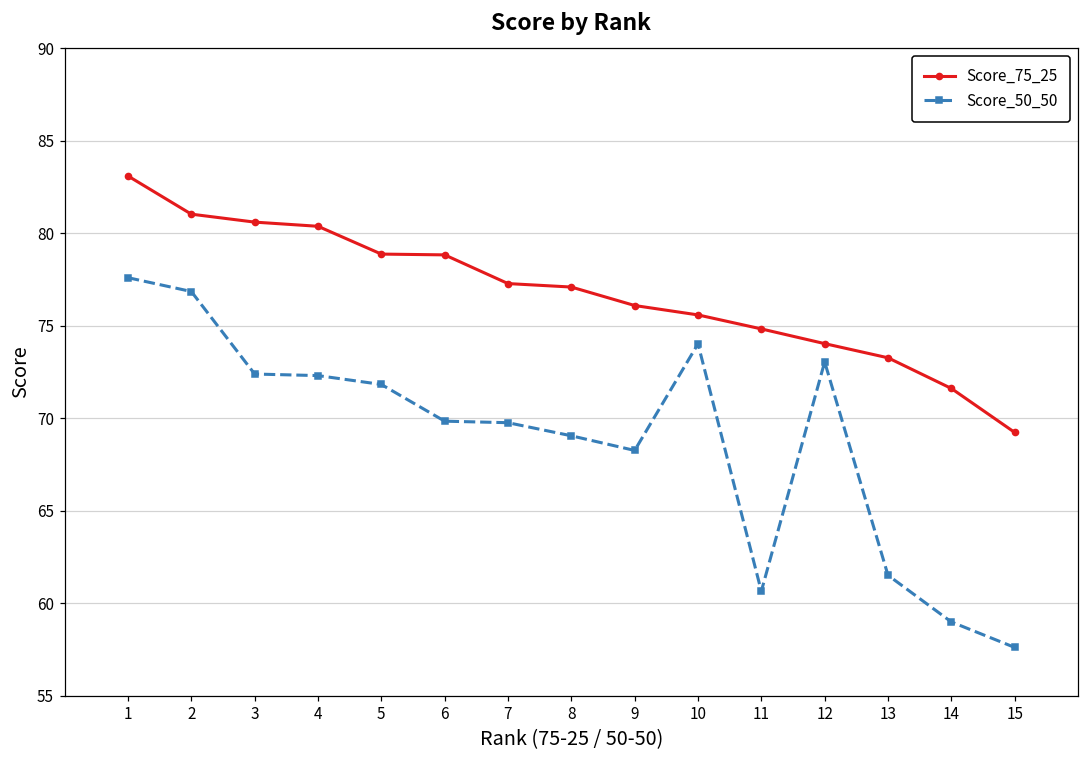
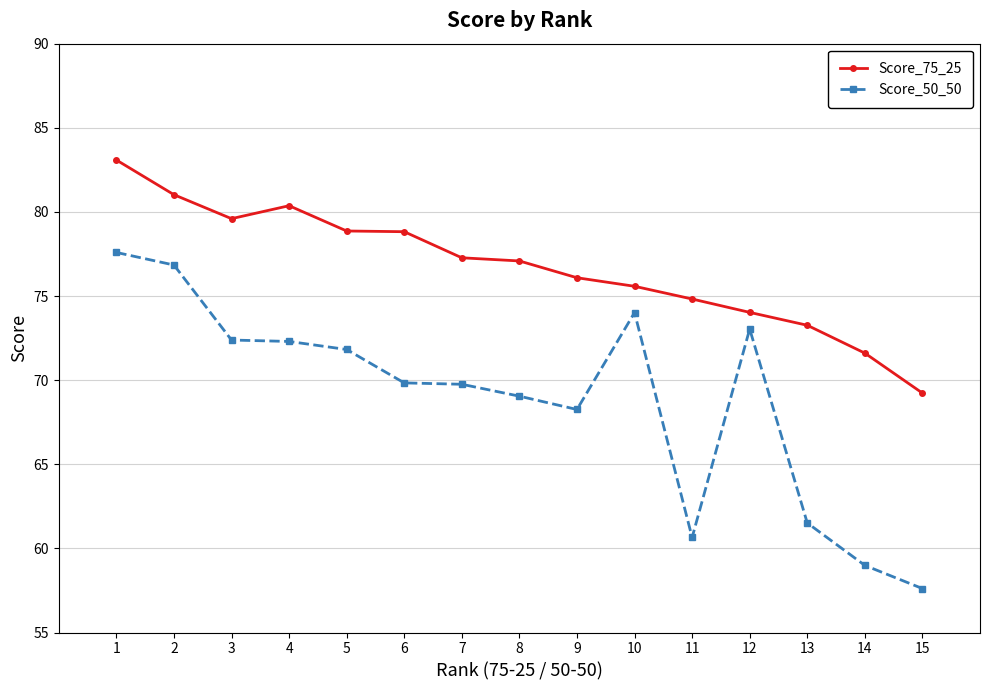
  {
    "Score_75_25": {
      "1": 83.1,
      "2": 81.0,
-     "3": 80.6,
+     "3": 79.6,
      "4": 80.4,
      "5": 78.9,
      "6": 78.8,
      "7": 77.3,
      "8": 77.1,
      "9": 76.1,
      "10": 75.6,
      "11": 74.8,
      "12": 74.0,
      "13": 73.3,
      "14": 71.6,
      "15": 69.2
    },
    "Score_50_50": {
      "1": 77.6,
      "2": 76.8,
      "3": 72.4,
      "4": 72.3,
      "5": 71.8,
      "6": 69.8,
      "7": 69.8,
      "8": 69.0,
      "9": 68.3,
      "10": 74.0,
      "11": 60.6,
      "12": 73.0,
      "13": 61.5,
      "14": 59.0,
      "15": 57.6
    }
  }
